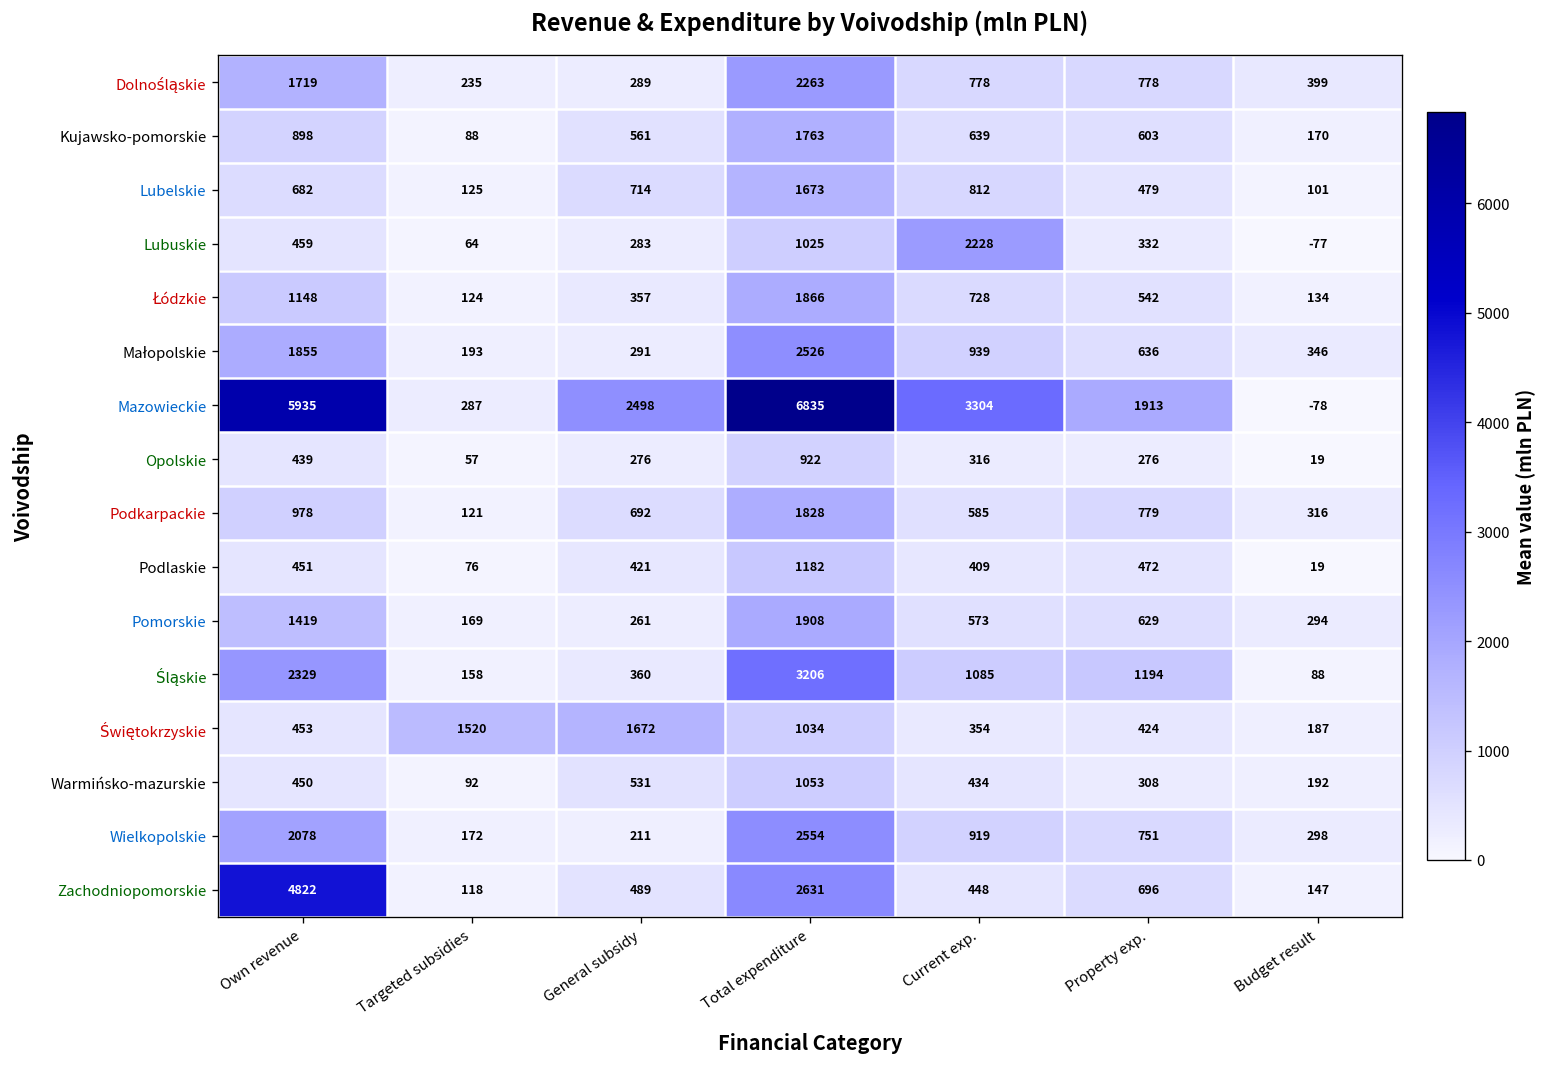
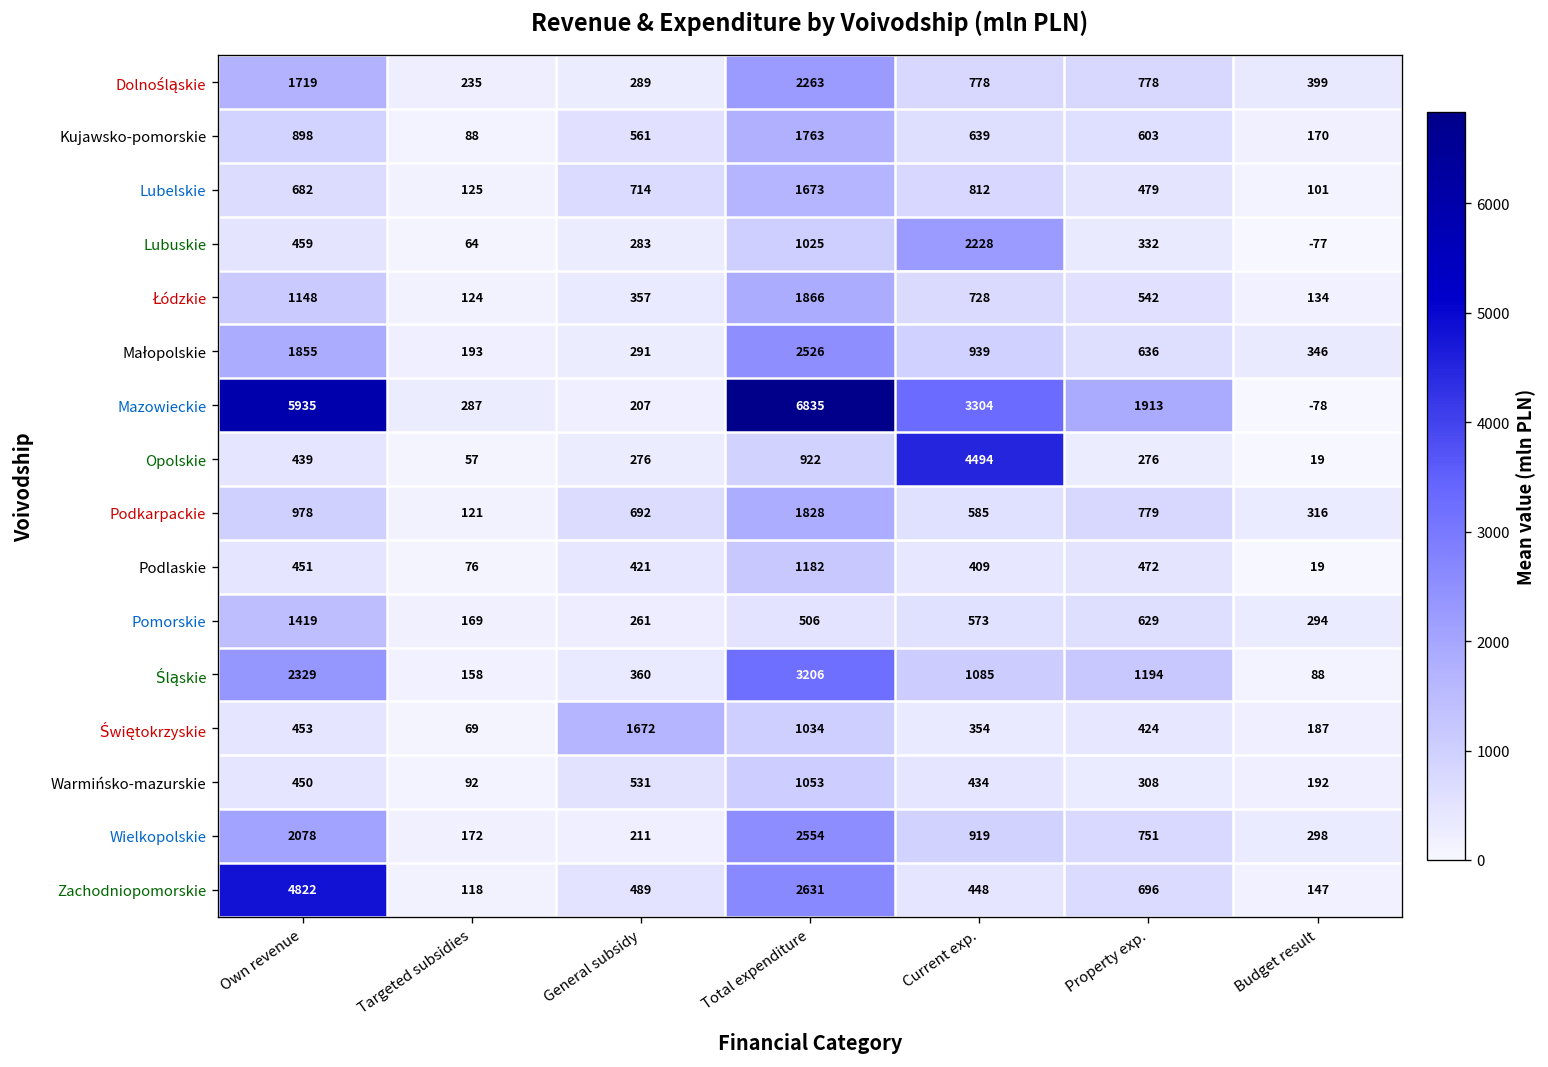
  {
    "Dolnośląskie": {
      "Own revenue": 1719,
      "Targeted subsidies": 235,
      "General subsidy": 289,
      "Total expenditure": 2263,
      "Current exp.": 778,
      "Property exp.": 778,
      "Budget result": 399
    },
    "Kujawsko-pomorskie": {
      "Own revenue": 898,
      "Targeted subsidies": 88,
      "General subsidy": 561,
      "Total expenditure": 1763,
      "Current exp.": 639,
      "Property exp.": 603,
      "Budget result": 170
    },
    "Lubelskie": {
      "Own revenue": 682,
      "Targeted subsidies": 125,
      "General subsidy": 714,
      "Total expenditure": 1673,
      "Current exp.": 812,
      "Property exp.": 479,
      "Budget result": 101
    },
    "Lubuskie": {
      "Own revenue": 459,
      "Targeted subsidies": 64,
      "General subsidy": 283,
      "Total expenditure": 1025,
      "Current exp.": 2228,
      "Property exp.": 332,
      "Budget result": -77
    },
    "Łódzkie": {
      "Own revenue": 1148,
      "Targeted subsidies": 124,
      "General subsidy": 357,
      "Total expenditure": 1866,
      "Current exp.": 728,
      "Property exp.": 542,
      "Budget result": 134
    },
    "Małopolskie": {
      "Own revenue": 1855,
      "Targeted subsidies": 193,
      "General subsidy": 291,
      "Total expenditure": 2526,
      "Current exp.": 939,
      "Property exp.": 636,
      "Budget result": 346
    },
    "Mazowieckie": {
      "Own revenue": 5935,
      "Targeted subsidies": 287,
-     "General subsidy": 2498,
+     "General subsidy": 207,
      "Total expenditure": 6835,
      "Current exp.": 3304,
      "Property exp.": 1913,
      "Budget result": -78
    },
    "Opolskie": {
      "Own revenue": 439,
      "Targeted subsidies": 57,
      "General subsidy": 276,
      "Total expenditure": 922,
-     "Current exp.": 316,
+     "Current exp.": 4494,
      "Property exp.": 276,
      "Budget result": 19
    },
    "Podkarpackie": {
      "Own revenue": 978,
      "Targeted subsidies": 121,
      "General subsidy": 692,
      "Total expenditure": 1828,
      "Current exp.": 585,
      "Property exp.": 779,
      "Budget result": 316
    },
    "Podlaskie": {
      "Own revenue": 451,
      "Targeted subsidies": 76,
      "General subsidy": 421,
      "Total expenditure": 1182,
      "Current exp.": 409,
      "Property exp.": 472,
      "Budget result": 19
    },
    "Pomorskie": {
      "Own revenue": 1419,
      "Targeted subsidies": 169,
      "General subsidy": 261,
-     "Total expenditure": 1908,
+     "Total expenditure": 506,
      "Current exp.": 573,
      "Property exp.": 629,
      "Budget result": 294
    },
    "Śląskie": {
      "Own revenue": 2329,
      "Targeted subsidies": 158,
      "General subsidy": 360,
      "Total expenditure": 3206,
      "Current exp.": 1085,
      "Property exp.": 1194,
      "Budget result": 88
    },
    "Świętokrzyskie": {
      "Own revenue": 453,
-     "Targeted subsidies": 1520,
+     "Targeted subsidies": 69,
      "General subsidy": 1672,
      "Total expenditure": 1034,
      "Current exp.": 354,
      "Property exp.": 424,
      "Budget result": 187
    },
    "Warmińsko-mazurskie": {
      "Own revenue": 450,
      "Targeted subsidies": 92,
      "General subsidy": 531,
      "Total expenditure": 1053,
      "Current exp.": 434,
      "Property exp.": 308,
      "Budget result": 192
    },
    "Wielkopolskie": {
      "Own revenue": 2078,
      "Targeted subsidies": 172,
      "General subsidy": 211,
      "Total expenditure": 2554,
      "Current exp.": 919,
      "Property exp.": 751,
      "Budget result": 298
    },
    "Zachodniopomorskie": {
      "Own revenue": 4822,
      "Targeted subsidies": 118,
      "General subsidy": 489,
      "Total expenditure": 2631,
      "Current exp.": 448,
      "Property exp.": 696,
      "Budget result": 147
    }
  }
